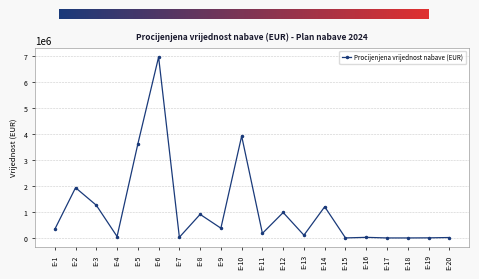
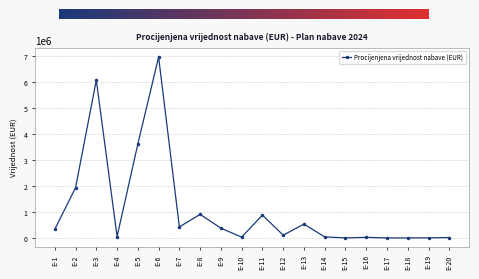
  {
    "E-1": 300000,
    "E-2": 1900000,
-   "E-3": 1300000,
+   "E-3": 6100000,
    "E-4": 100000,
    "E-5": 3600000,
    "E-6": 7000000,
-   "E-7": 0,
+   "E-7": 400000,
    "E-8": 900000,
    "E-9": 400000,
-   "E-10": 3900000,
-   "E-11": 200000,
-   "E-12": 1000000,
-   "E-13": 100000,
-   "E-14": 1200000,
+   "E-10": 0,
+   "E-11": 900000,
+   "E-12": 100000,
+   "E-13": 500000,
+   "E-14": 0,
    "E-15": 0,
    "E-16": 0,
    "E-17": 0,
    "E-18": 0,
    "E-19": 0,
    "E-20": 0
  }
